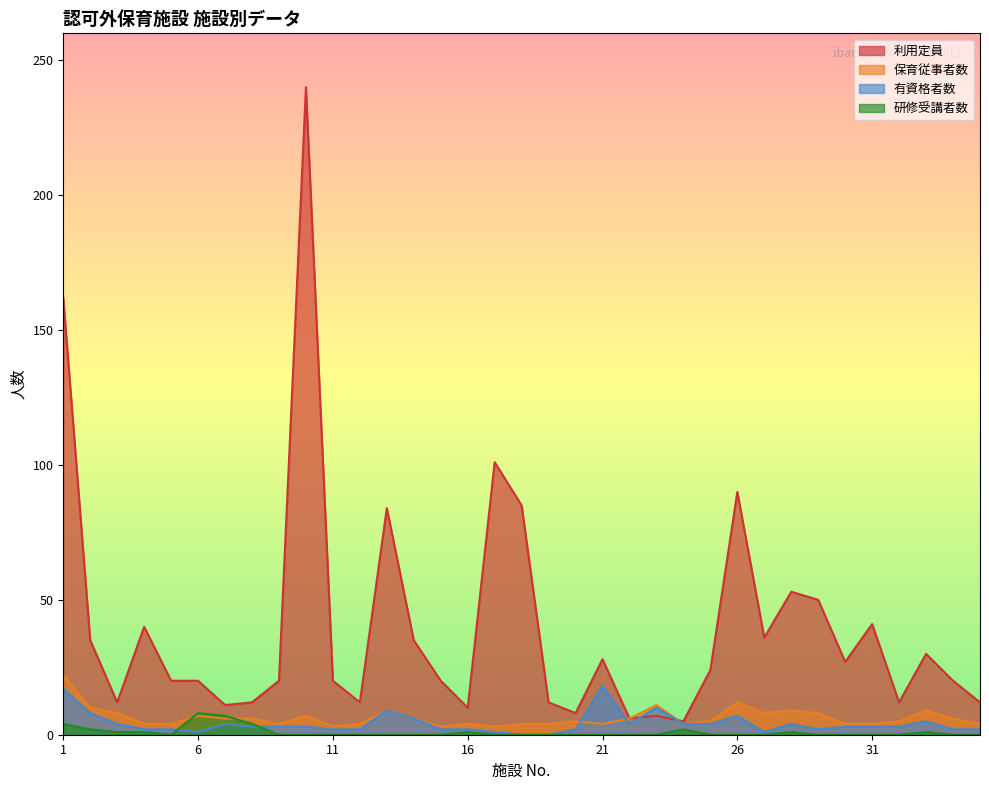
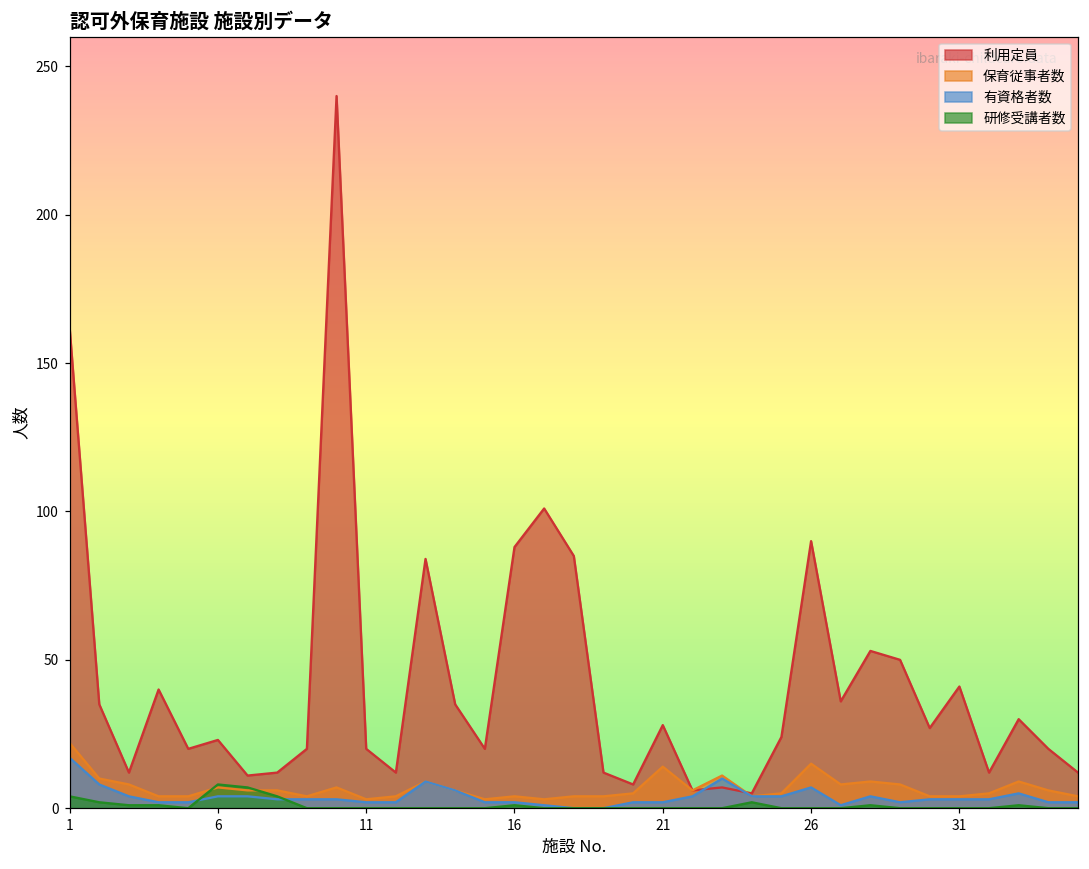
  {
    "利用定員": {
      "1": 162,
-     "6": 20,
+     "6": 23,
      "11": 20,
-     "16": 10,
+     "16": 88,
      "21": 28,
      "26": 90,
      "31": 41
    },
    "保育従事者数": {
      "1": 22,
      "6": 7,
      "11": 3,
      "16": 4,
-     "21": 4,
-     "26": 12,
+     "21": 14,
+     "26": 15,
      "31": 4
    },
    "有資格者数": {
      "1": 17,
-     "6": 1,
+     "6": 4,
      "11": 2,
      "16": 2,
-     "21": 18,
+     "21": 2,
      "26": 7,
      "31": 3
    },
    "研修受講者数": {
      "1": 4,
      "6": 8,
      "11": 0,
      "16": 1,
      "21": 0,
      "26": 0,
      "31": 0
    }
  }
